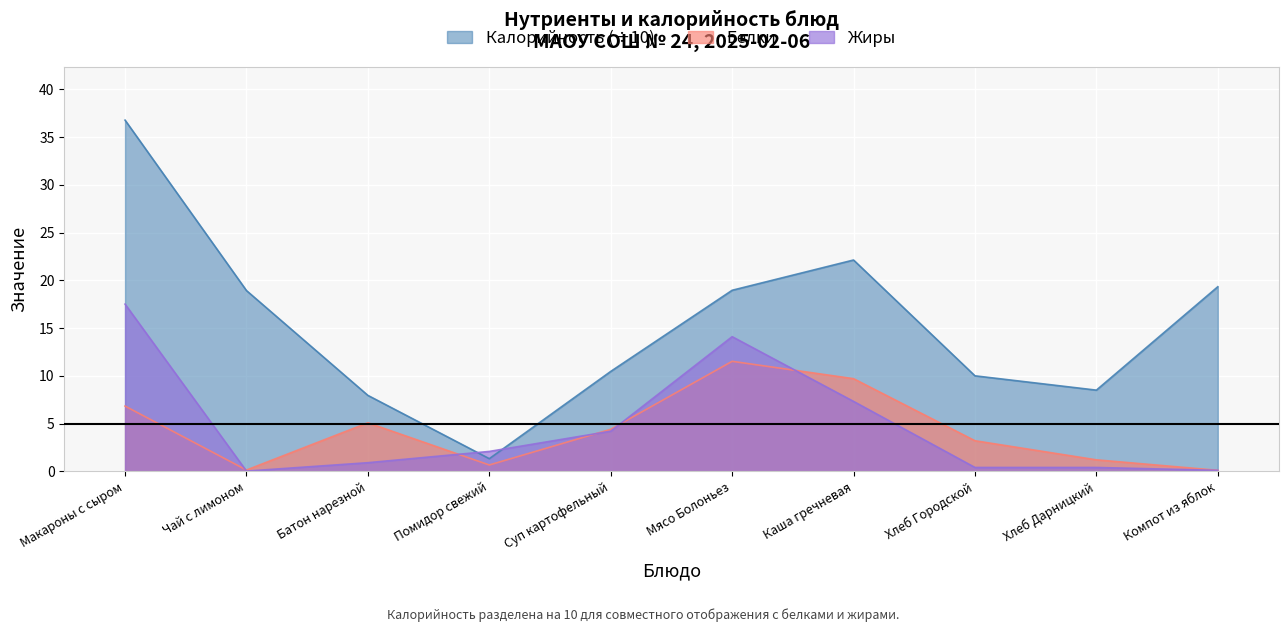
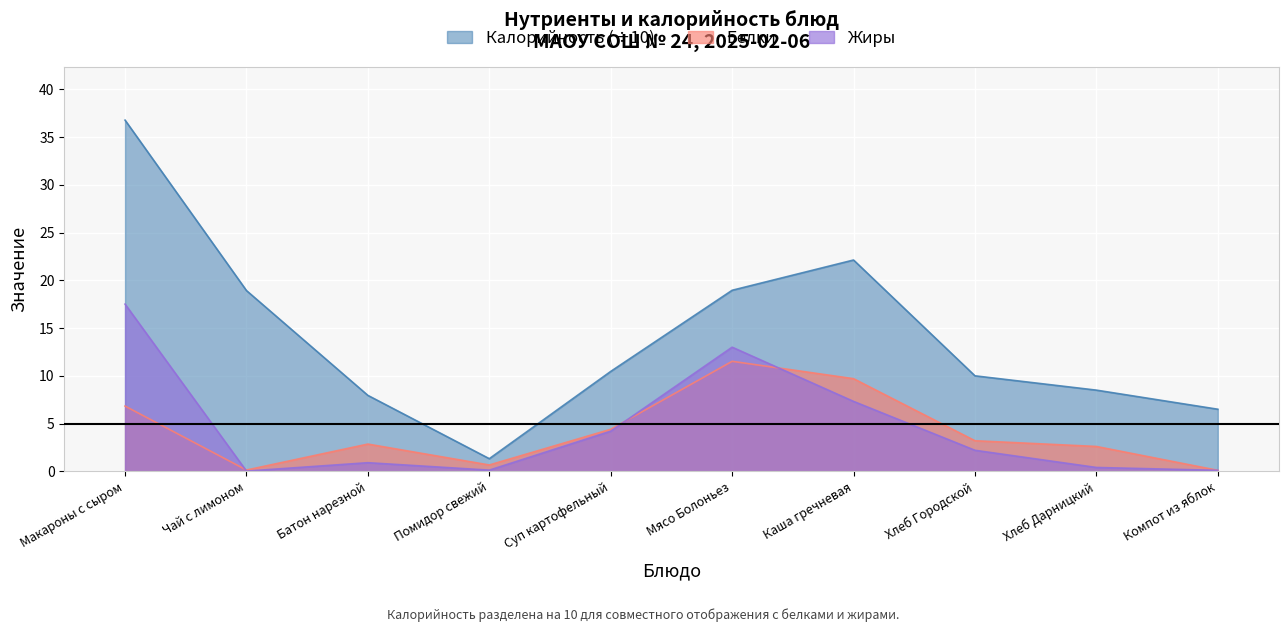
  {
    "Калорийность (÷10)": {
      "Макароны с сыром": 37,
      "Чай с лимоном": 19,
      "Батон нарезной": 8,
      "Помидор свежий": 1,
      "Суп картофельный": 10,
      "Мясо Болоньез": 19,
      "Каша гречневая": 22,
      "Хлеб Городской": 10,
      "Хлеб Дарницкий": 9,
-     "Компот из яблок": 19
+     "Компот из яблок": 7
    },
    "Белки": {
      "Макароны с сыром": 7,
-     "Батон нарезной": 5,
+     "Батон нарезной": 3,
      "Помидор свежий": 1,
      "Мясо Болоньез": 12,
      "Каша гречневая": 10,
      "Хлеб Городской": 3,
-     "Хлеб Дарницкий": 1
+     "Хлеб Дарницкий": 3
    },
    "Жиры": {
      "Макароны с сыром": 18,
      "Батон нарезной": 1,
-     "Помидор свежий": 2,
-     "Мясо Болоньез": 14,
+     "Помидор свежий": 0,
+     "Мясо Болоньез": 13,
      "Каша гречневая": 7,
-     "Хлеб Городской": 0,
+     "Хлеб Городской": 2,
      "Хлеб Дарницкий": 0
    }
  }
